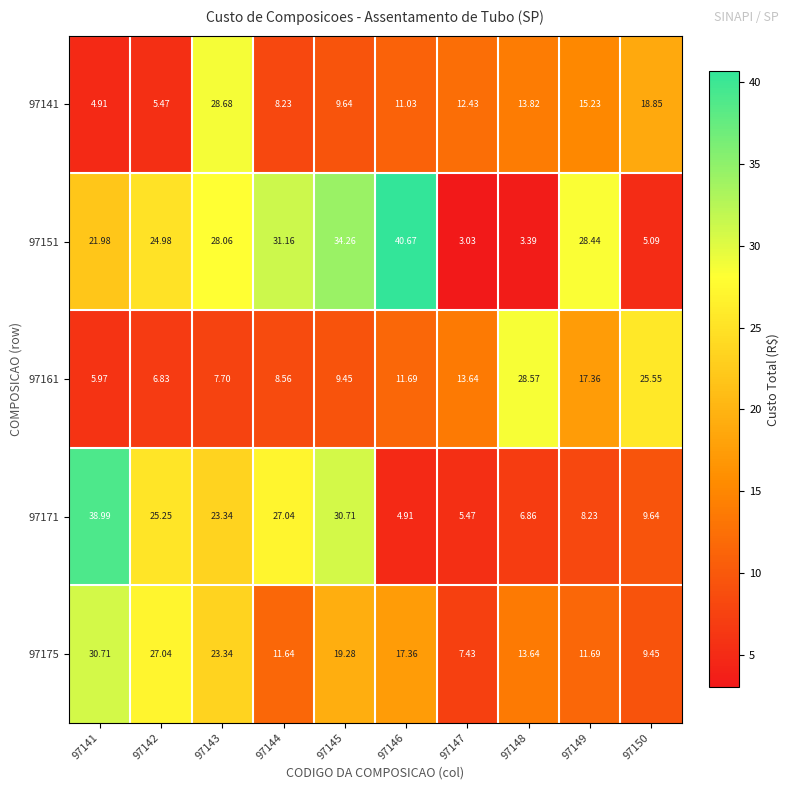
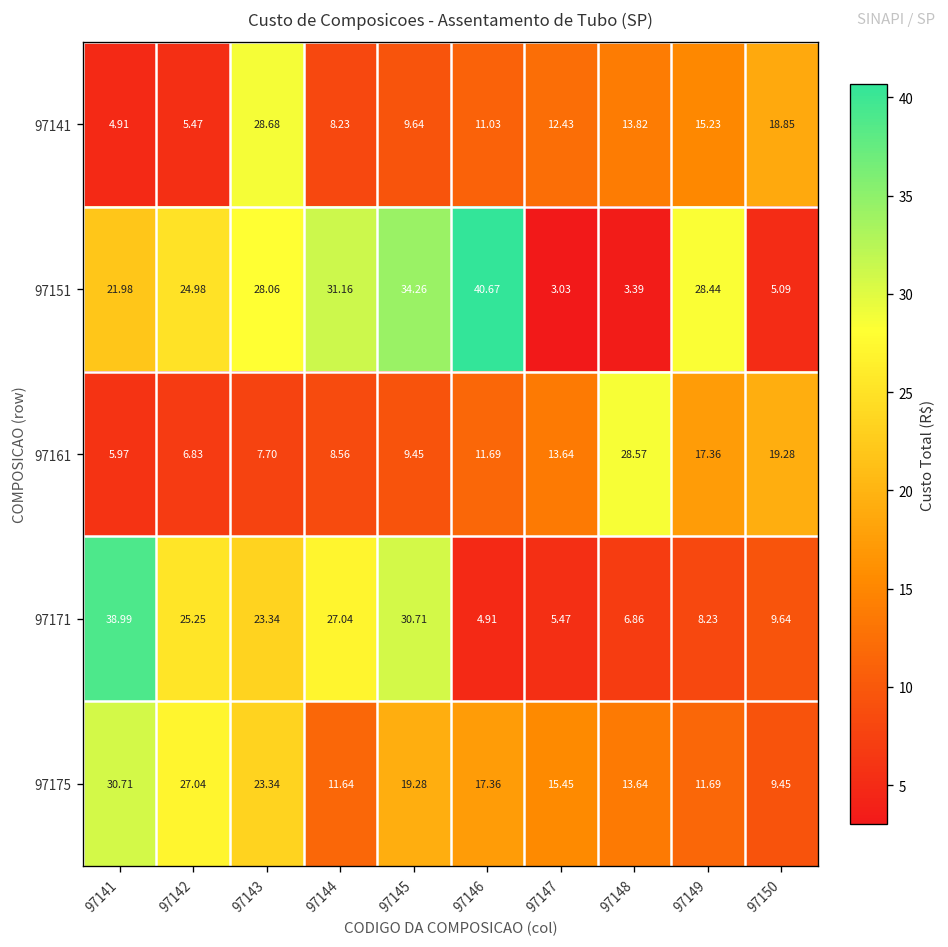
  {
    "97141": {
      "97141": 4.91,
      "97142": 5.47,
      "97143": 28.68,
      "97144": 8.23,
      "97145": 9.64,
      "97146": 11.03,
      "97147": 12.43,
      "97148": 13.82,
      "97149": 15.23,
      "97150": 18.85
    },
    "97151": {
      "97141": 21.98,
      "97142": 24.98,
      "97143": 28.06,
      "97144": 31.16,
      "97145": 34.26,
      "97146": 40.67,
      "97147": 3.03,
      "97148": 3.39,
      "97149": 28.44,
      "97150": 5.09
    },
    "97161": {
      "97141": 5.97,
      "97142": 6.83,
      "97143": 7.70,
      "97144": 8.56,
      "97145": 9.45,
      "97146": 11.69,
      "97147": 13.64,
      "97148": 28.57,
      "97149": 17.36,
-     "97150": 25.55
+     "97150": 19.28
    },
    "97171": {
      "97141": 38.99,
      "97142": 25.25,
      "97143": 23.34,
      "97144": 27.04,
      "97145": 30.71,
      "97146": 4.91,
      "97147": 5.47,
      "97148": 6.86,
      "97149": 8.23,
      "97150": 9.64
    },
    "97175": {
      "97141": 30.71,
      "97142": 27.04,
      "97143": 23.34,
      "97144": 11.64,
      "97145": 19.28,
      "97146": 17.36,
-     "97147": 7.43,
+     "97147": 15.45,
      "97148": 13.64,
      "97149": 11.69,
      "97150": 9.45
    }
  }
